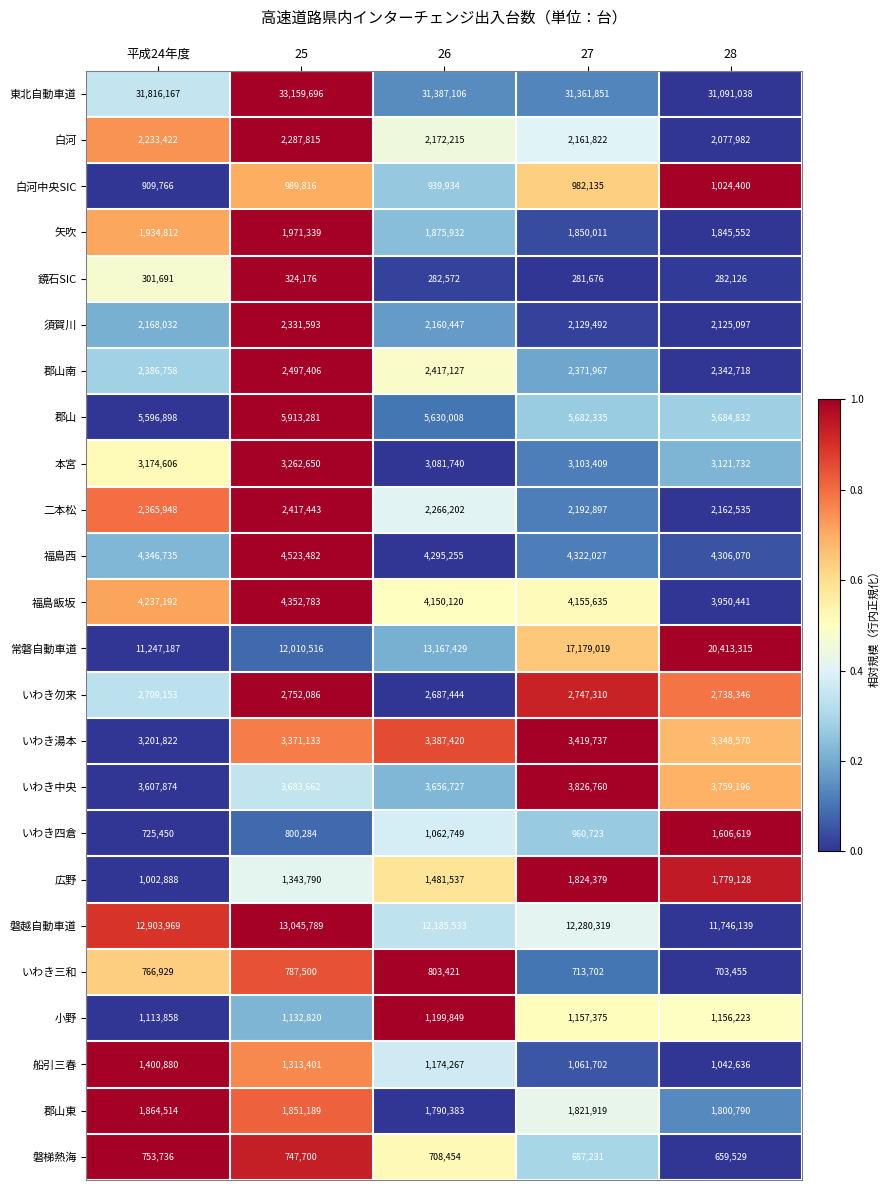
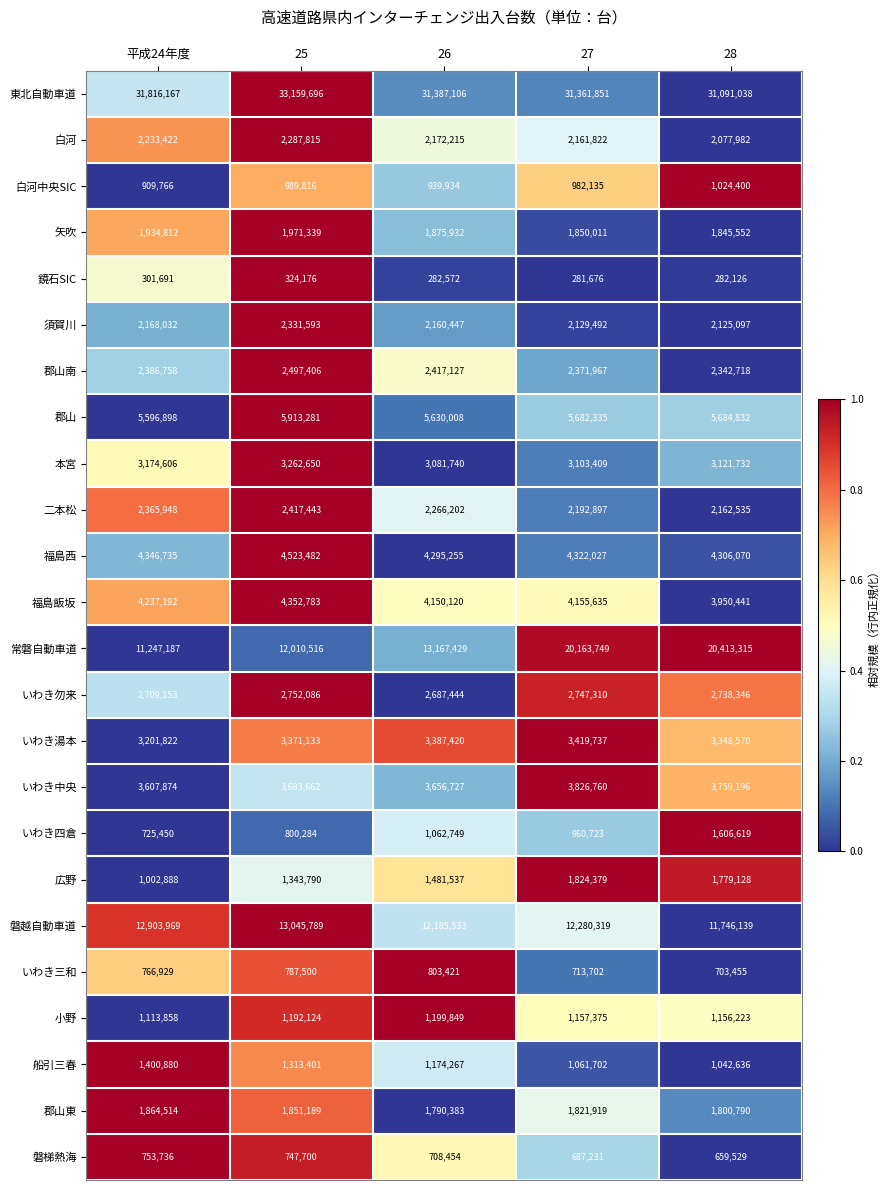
  {
    "東北自動車道": {
      "平成24年度": "31,816,167",
      "25": "33,159,696",
      "26": "31,387,106",
      "27": "31,361,851",
      "28": "31,091,038"
    },
    "白河": {
      "平成24年度": "2,233,422",
      "25": "2,287,815",
      "26": "2,172,215",
      "27": "2,161,822",
      "28": "2,077,982"
    },
    "白河中央SIC": {
      "平成24年度": "909,766",
      "25": "989,816",
      "26": "939,934",
      "27": "982,135",
      "28": "1,024,400"
    },
    "矢吹": {
      "平成24年度": "1,934,812",
      "25": "1,971,339",
      "26": "1,875,932",
      "27": "1,850,011",
      "28": "1,845,552"
    },
    "鏡石SIC": {
      "平成24年度": "301,691",
      "25": "324,176",
      "26": "282,572",
      "27": "281,676",
      "28": "282,126"
    },
    "須賀川": {
      "平成24年度": "2,168,032",
      "25": "2,331,593",
      "26": "2,160,447",
      "27": "2,129,492",
      "28": "2,125,097"
    },
    "郡山南": {
      "平成24年度": "2,386,758",
      "25": "2,497,406",
      "26": "2,417,127",
      "27": "2,371,967",
      "28": "2,342,718"
    },
    "郡山": {
      "平成24年度": "5,596,898",
      "25": "5,913,281",
      "26": "5,630,008",
      "27": "5,682,335",
      "28": "5,684,832"
    },
    "本宮": {
      "平成24年度": "3,174,606",
      "25": "3,262,650",
      "26": "3,081,740",
      "27": "3,103,409",
      "28": "3,121,732"
    },
    "二本松": {
      "平成24年度": "2,365,948",
      "25": "2,417,443",
      "26": "2,266,202",
      "27": "2,192,897",
      "28": "2,162,535"
    },
    "福島西": {
      "平成24年度": "4,346,735",
      "25": "4,523,482",
      "26": "4,295,255",
      "27": "4,322,027",
      "28": "4,306,070"
    },
    "福島飯坂": {
      "平成24年度": "4,237,192",
      "25": "4,352,783",
      "26": "4,150,120",
      "27": "4,155,635",
      "28": "3,950,441"
    },
    "常磐自動車道": {
      "平成24年度": "11,247,187",
      "25": "12,010,516",
      "26": "13,167,429",
-     "27": "17,179,019",
+     "27": "20,163,749",
      "28": "20,413,315"
    },
    "いわき勿来": {
      "平成24年度": "2,709,153",
      "25": "2,752,086",
      "26": "2,687,444",
      "27": "2,747,310",
      "28": "2,738,346"
    },
    "いわき湯本": {
      "平成24年度": "3,201,822",
      "25": "3,371,133",
      "26": "3,387,420",
      "27": "3,419,737",
      "28": "3,348,570"
    },
    "いわき中央": {
      "平成24年度": "3,607,874",
      "25": "3,683,662",
      "26": "3,656,727",
      "27": "3,826,760",
      "28": "3,759,196"
    },
    "いわき四倉": {
      "平成24年度": "725,450",
      "25": "800,284",
      "26": "1,062,749",
      "27": "960,723",
      "28": "1,606,619"
    },
    "広野": {
      "平成24年度": "1,002,888",
      "25": "1,343,790",
      "26": "1,481,537",
      "27": "1,824,379",
      "28": "1,779,128"
    },
    "磐越自動車道": {
      "平成24年度": "12,903,969",
      "25": "13,045,789",
      "26": "12,185,533",
      "27": "12,280,319",
      "28": "11,746,139"
    },
    "いわき三和": {
      "平成24年度": "766,929",
      "25": "787,500",
      "26": "803,421",
      "27": "713,702",
      "28": "703,455"
    },
    "小野": {
      "平成24年度": "1,113,858",
-     "25": "1,132,820",
+     "25": "1,192,124",
      "26": "1,199,849",
      "27": "1,157,375",
      "28": "1,156,223"
    },
    "船引三春": {
      "平成24年度": "1,400,880",
      "25": "1,313,401",
      "26": "1,174,267",
      "27": "1,061,702",
      "28": "1,042,636"
    },
    "郡山東": {
      "平成24年度": "1,864,514",
      "25": "1,851,189",
      "26": "1,790,383",
      "27": "1,821,919",
      "28": "1,800,790"
    },
    "磐梯熱海": {
      "平成24年度": "753,736",
      "25": "747,700",
      "26": "708,454",
      "27": "687,231",
      "28": "659,529"
    }
  }
